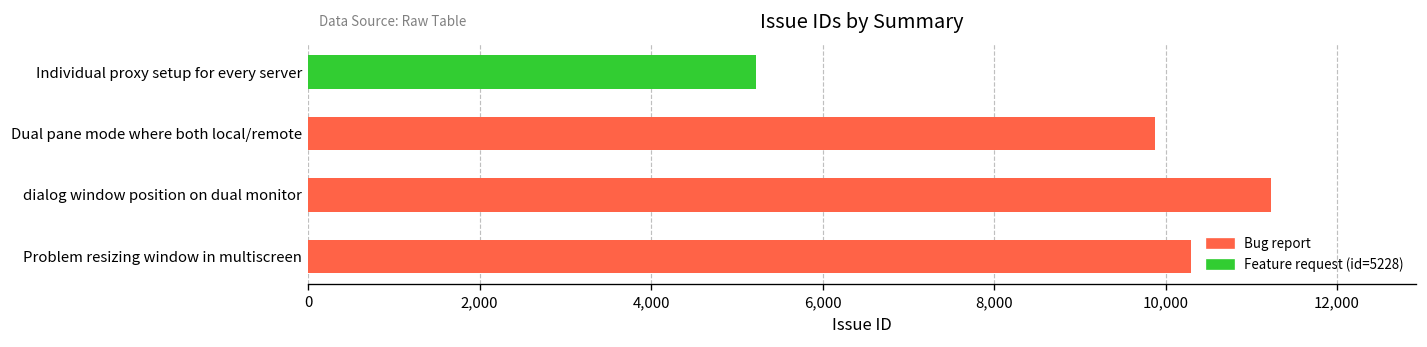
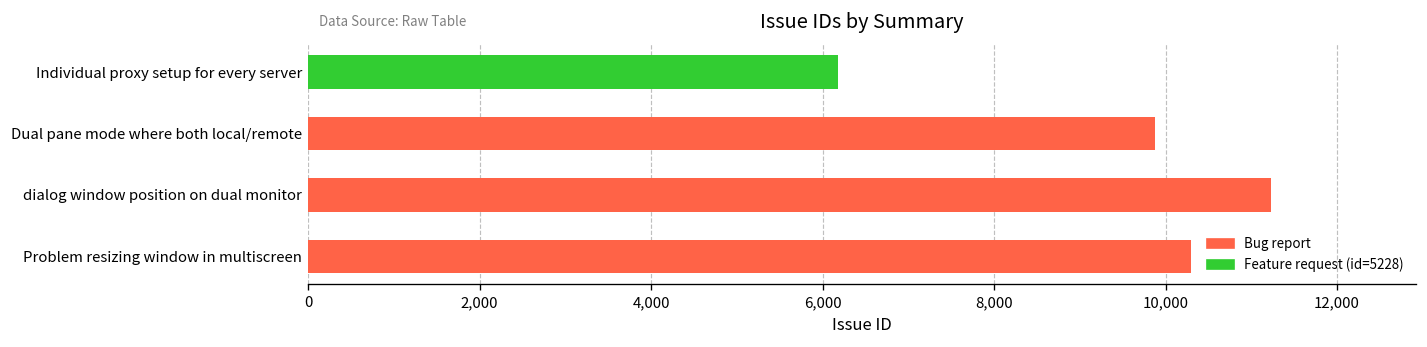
  {
-   "Individual proxy setup for every server": "5,200",
+   "Individual proxy setup for every server": "6,200",
    "Dual pane mode where both local/remote": "9,900",
    "dialog window position on dual monitor": "11,200",
    "Problem resizing window in multiscreen": "10,300"
  }
